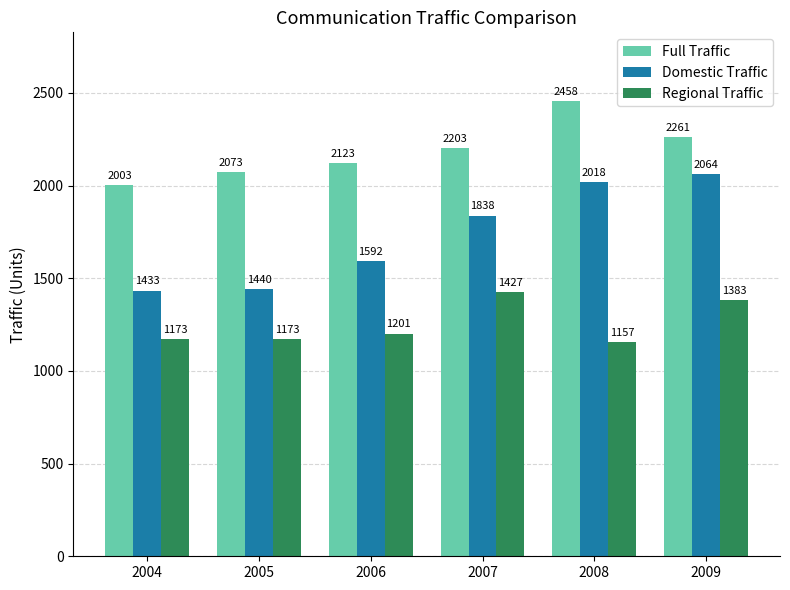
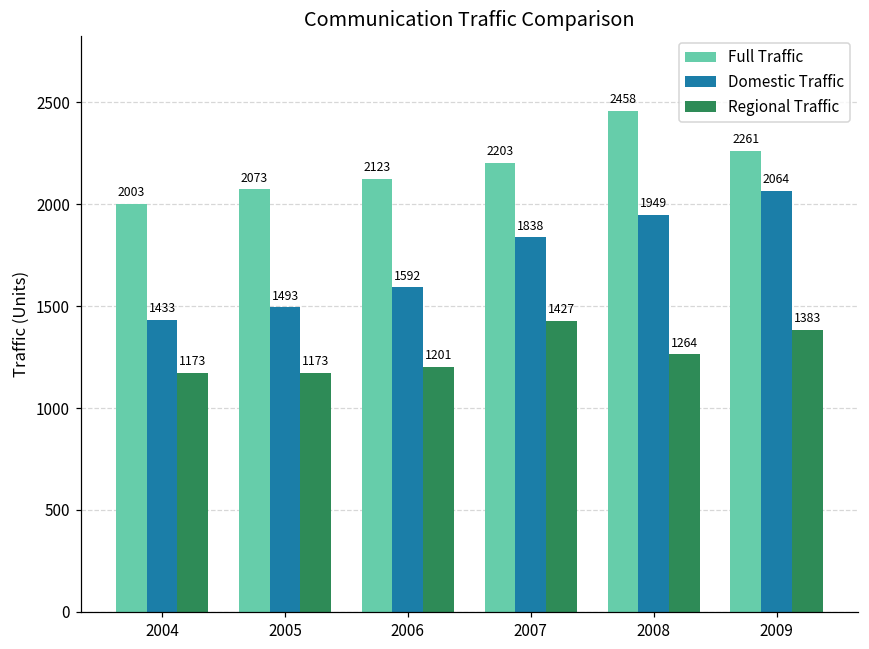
  {
    "Full Traffic": {
      "2004": 2003,
      "2005": 2073,
      "2006": 2123,
      "2007": 2203,
      "2008": 2458,
      "2009": 2261
    },
    "Domestic Traffic": {
      "2004": 1433,
-     "2005": 1440,
+     "2005": 1493,
      "2006": 1592,
      "2007": 1838,
-     "2008": 2018,
+     "2008": 1949,
      "2009": 2064
    },
    "Regional Traffic": {
      "2004": 1173,
      "2005": 1173,
      "2006": 1201,
      "2007": 1427,
-     "2008": 1157,
+     "2008": 1264,
      "2009": 1383
    }
  }
